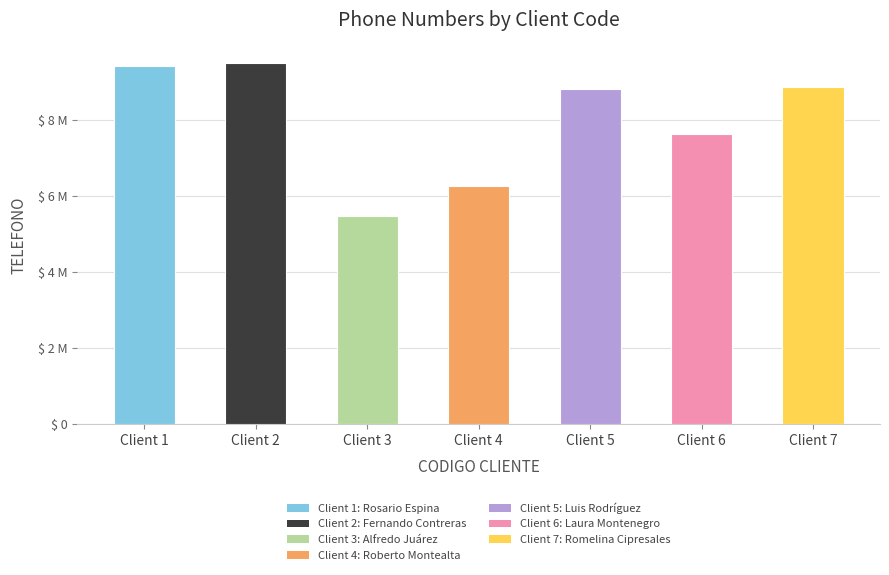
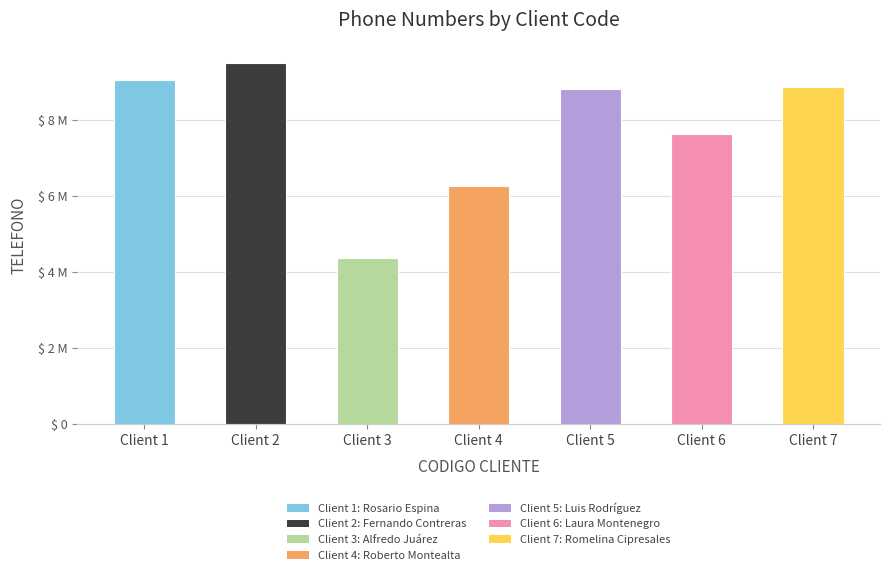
  {
-   "Client 1": "$ 9400000",
+   "Client 1": "$ 9000000",
    "Client 2": "$ 9500000",
-   "Client 3": "$ 5500000",
+   "Client 3": "$ 4400000",
    "Client 4": "$ 6200000",
    "Client 5": "$ 8800000",
    "Client 6": "$ 7600000",
    "Client 7": "$ 8900000"
  }
